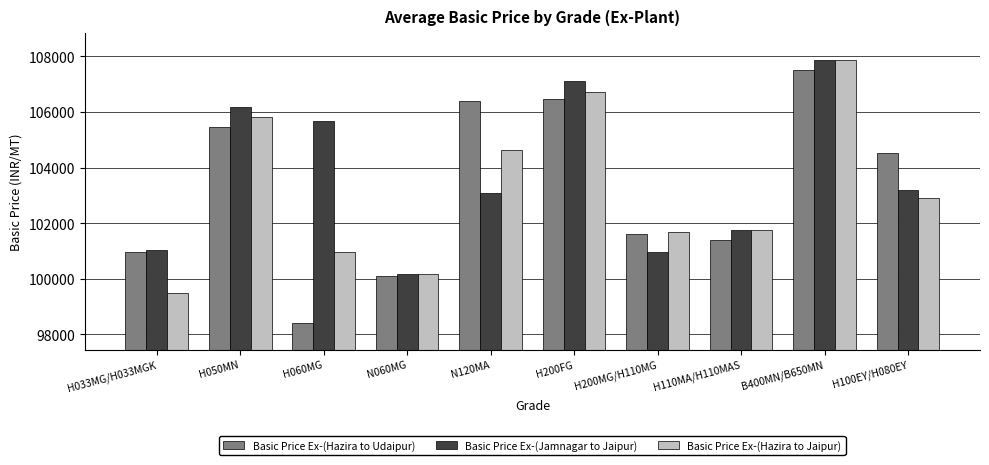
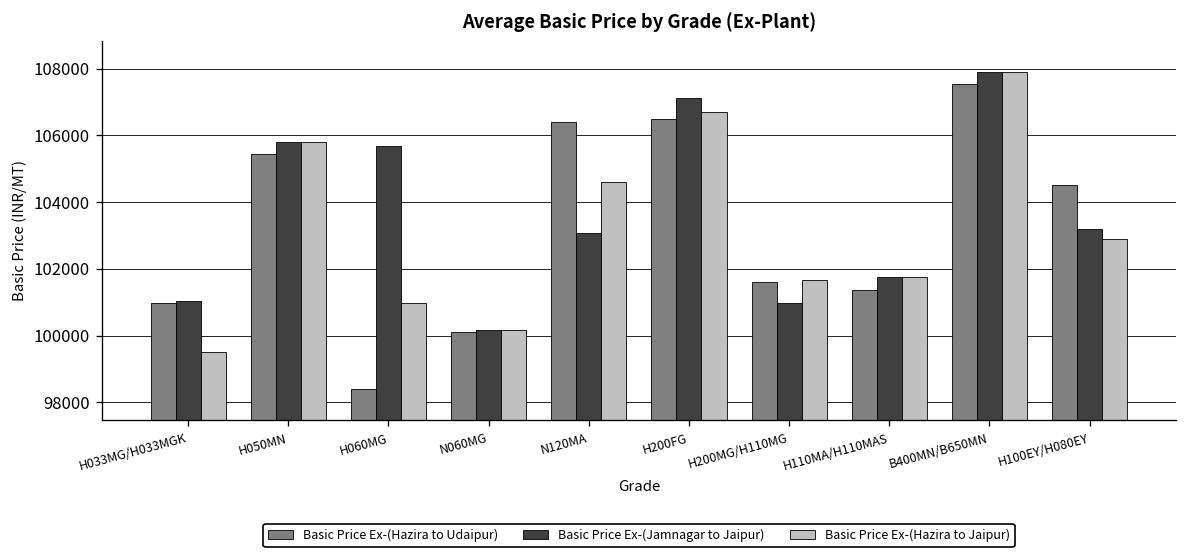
  {
    "Basic Price Ex-(Hazira to Udaipur)": {
      "H033MG/H033MGK": 101000,
      "H050MN": 105400,
      "H060MG": 98400,
      "N060MG": 100100,
      "N120MA": 106400,
      "H200FG": 106500,
      "H200MG/H110MG": 101600,
      "H110MA/H110MAS": 101400,
      "B400MN/B650MN": 107500,
      "H100EY/H080EY": 104500
    },
    "Basic Price Ex-(Jamnagar to Jaipur)": {
      "H033MG/H033MGK": 101000,
-     "H050MN": 106200,
+     "H050MN": 105800,
      "H060MG": 105700,
      "N060MG": 100200,
      "N120MA": 103100,
      "H200FG": 107100,
      "H200MG/H110MG": 101000,
      "H110MA/H110MAS": 101800,
      "B400MN/B650MN": 107900,
      "H100EY/H080EY": 103200
    },
    "Basic Price Ex-(Hazira to Jaipur)": {
      "H033MG/H033MGK": 99500,
      "H050MN": 105800,
      "H060MG": 101000,
      "N060MG": 100200,
      "N120MA": 104600,
      "H200FG": 106700,
      "H200MG/H110MG": 101700,
      "H110MA/H110MAS": 101800,
      "B400MN/B650MN": 107900,
      "H100EY/H080EY": 102900
    }
  }
